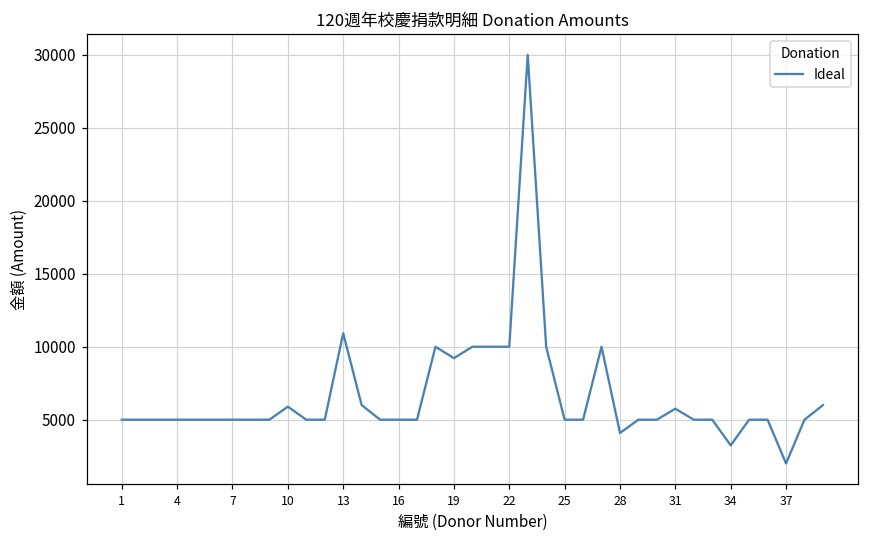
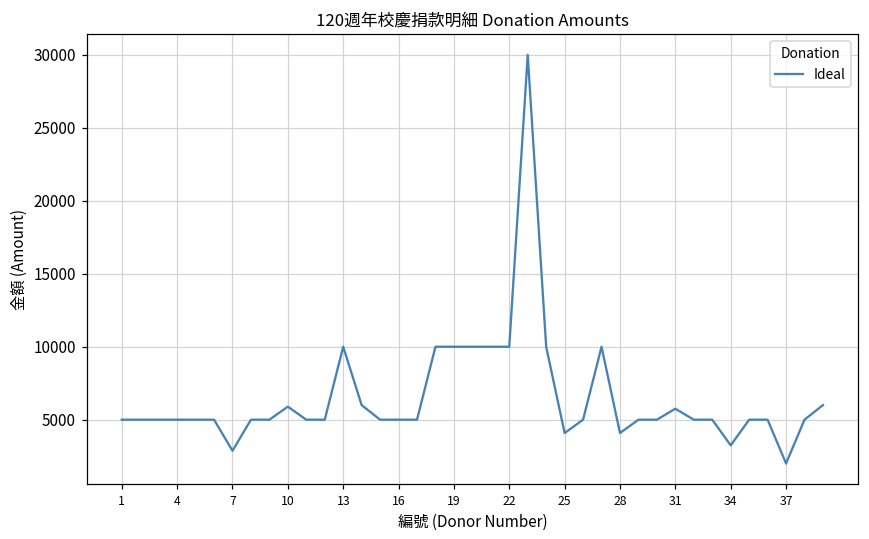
  {
    "1": 5000,
    "4": 5000,
-   "7": 5000,
+   "7": 2900,
    "10": 5900,
-   "13": 10900,
+   "13": 10000,
    "16": 5000,
-   "19": 9200,
+   "19": 10000,
    "22": 10000,
-   "25": 5000,
+   "25": 4100,
    "28": 4100,
    "31": 5800,
    "34": 3200,
    "37": 2000
  }
